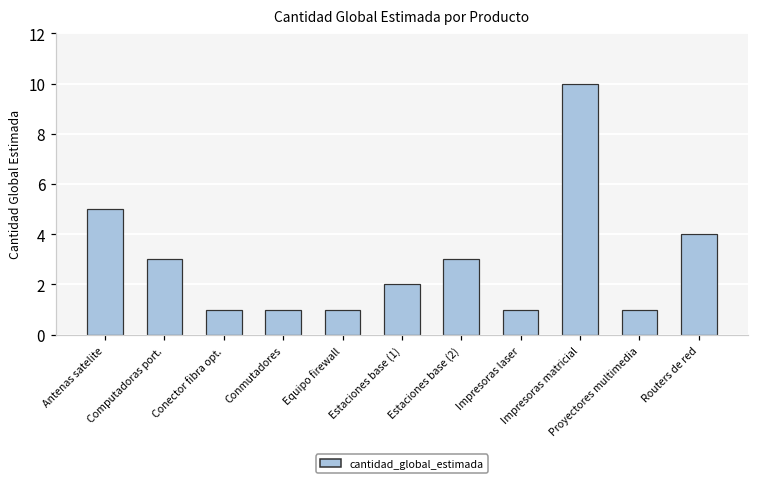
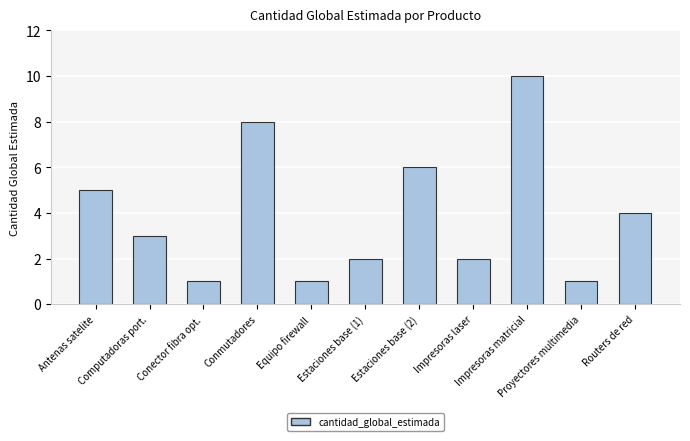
  {
    "Antenas satelite": 5,
    "Computadoras port.": 3,
    "Conector fibra opt.": 1,
-   "Conmutadores": 1,
+   "Conmutadores": 8,
    "Equipo firewall": 1,
    "Estaciones base (1)": 2,
-   "Estaciones base (2)": 3,
-   "Impresoras laser": 1,
+   "Estaciones base (2)": 6,
+   "Impresoras laser": 2,
    "Impresoras matricial": 10,
    "Proyectores multimedia": 1,
    "Routers de red": 4
  }
